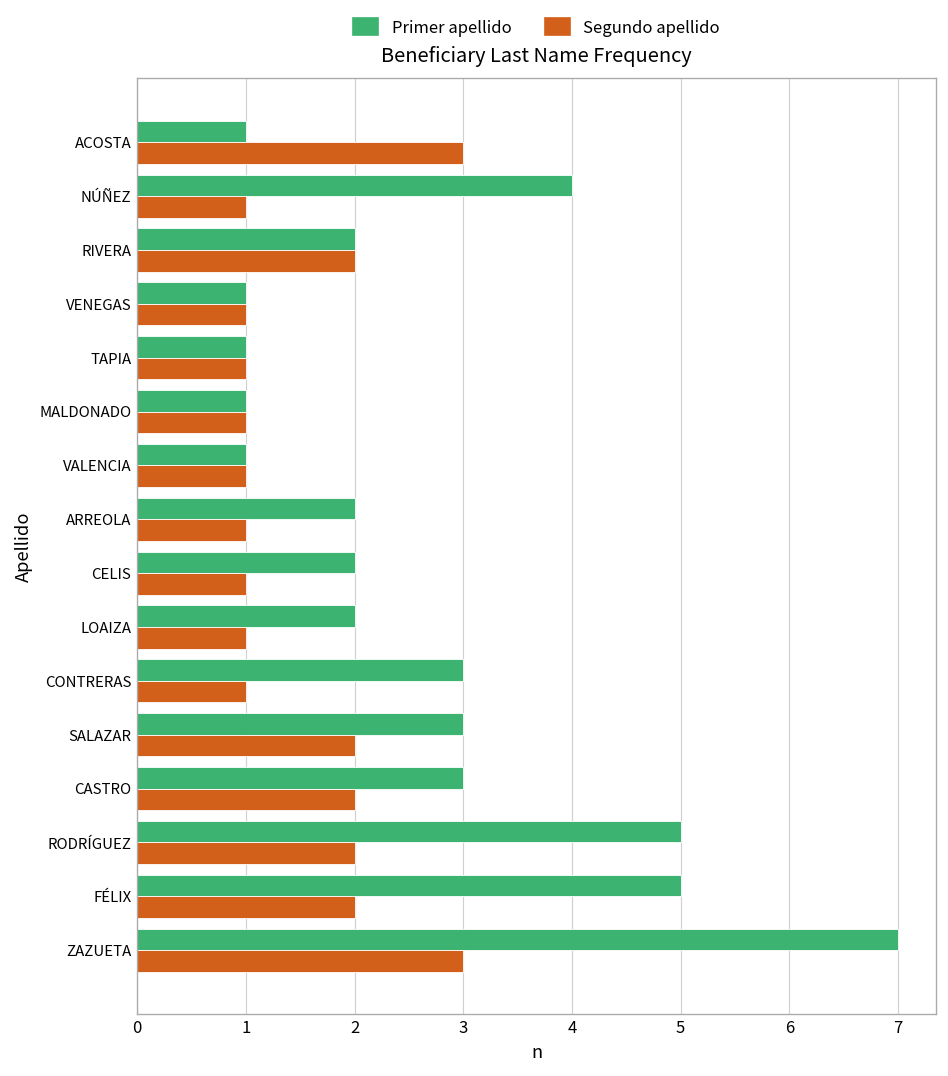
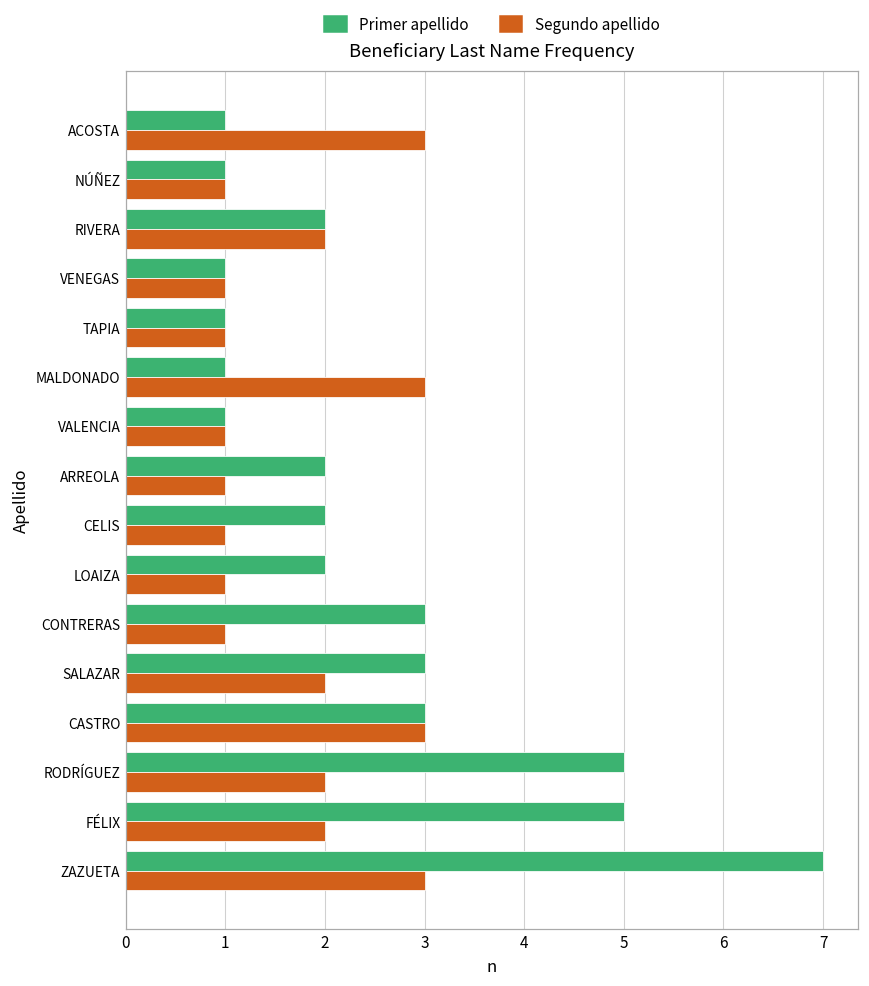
  {
    "Primer apellido": {
      "ACOSTA": 1,
-     "NÚÑEZ": 4,
+     "NÚÑEZ": 1,
      "RIVERA": 2,
      "VENEGAS": 1,
      "TAPIA": 1,
      "MALDONADO": 1,
      "VALENCIA": 1,
      "ARREOLA": 2,
      "CELIS": 2,
      "LOAIZA": 2,
      "CONTRERAS": 3,
      "SALAZAR": 3,
      "CASTRO": 3,
      "RODRÍGUEZ": 5,
      "FÉLIX": 5,
      "ZAZUETA": 7
    },
    "Segundo apellido": {
      "ACOSTA": 3,
      "NÚÑEZ": 1,
      "RIVERA": 2,
      "VENEGAS": 1,
      "TAPIA": 1,
-     "MALDONADO": 1,
+     "MALDONADO": 3,
      "VALENCIA": 1,
      "ARREOLA": 1,
      "CELIS": 1,
      "LOAIZA": 1,
      "CONTRERAS": 1,
      "SALAZAR": 2,
-     "CASTRO": 2,
+     "CASTRO": 3,
      "RODRÍGUEZ": 2,
      "FÉLIX": 2,
      "ZAZUETA": 3
    }
  }
